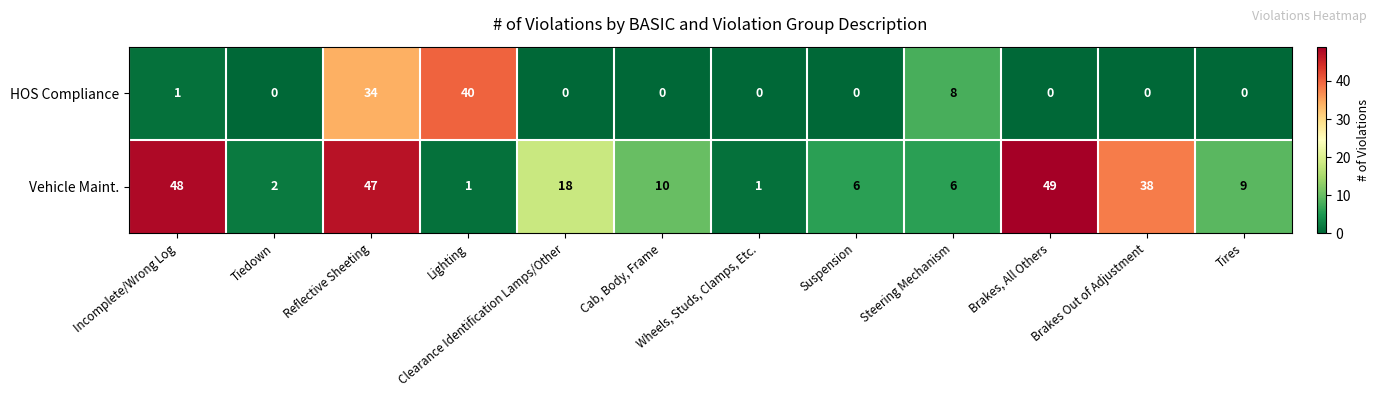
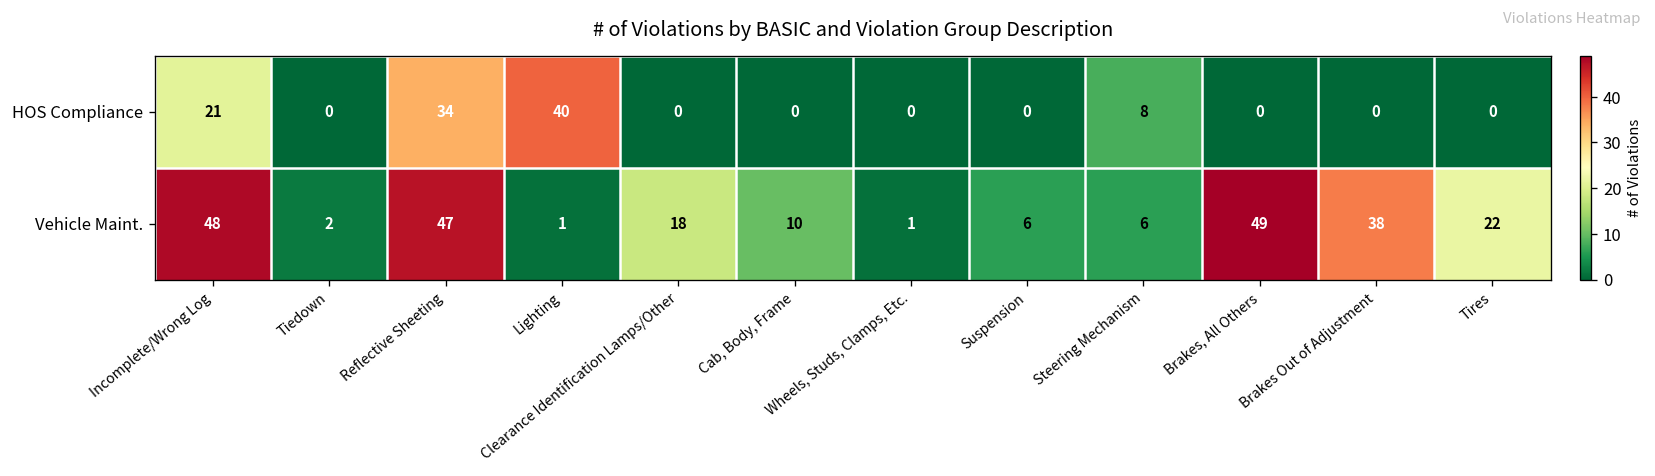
  {
    "HOS Compliance": {
-     "Incomplete/Wrong Log": 1,
+     "Incomplete/Wrong Log": 21,
      "Tiedown": 0,
      "Reflective Sheeting": 34,
      "Lighting": 40,
      "Clearance Identification Lamps/Other": 0,
      "Cab, Body, Frame": 0,
      "Wheels, Studs, Clamps, Etc.": 0,
      "Suspension": 0,
      "Steering Mechanism": 8,
      "Brakes, All Others": 0,
      "Brakes Out of Adjustment": 0,
      "Tires": 0
    },
    "Vehicle Maint.": {
      "Incomplete/Wrong Log": 48,
      "Tiedown": 2,
      "Reflective Sheeting": 47,
      "Lighting": 1,
      "Clearance Identification Lamps/Other": 18,
      "Cab, Body, Frame": 10,
      "Wheels, Studs, Clamps, Etc.": 1,
      "Suspension": 6,
      "Steering Mechanism": 6,
      "Brakes, All Others": 49,
      "Brakes Out of Adjustment": 38,
-     "Tires": 9
+     "Tires": 22
    }
  }
